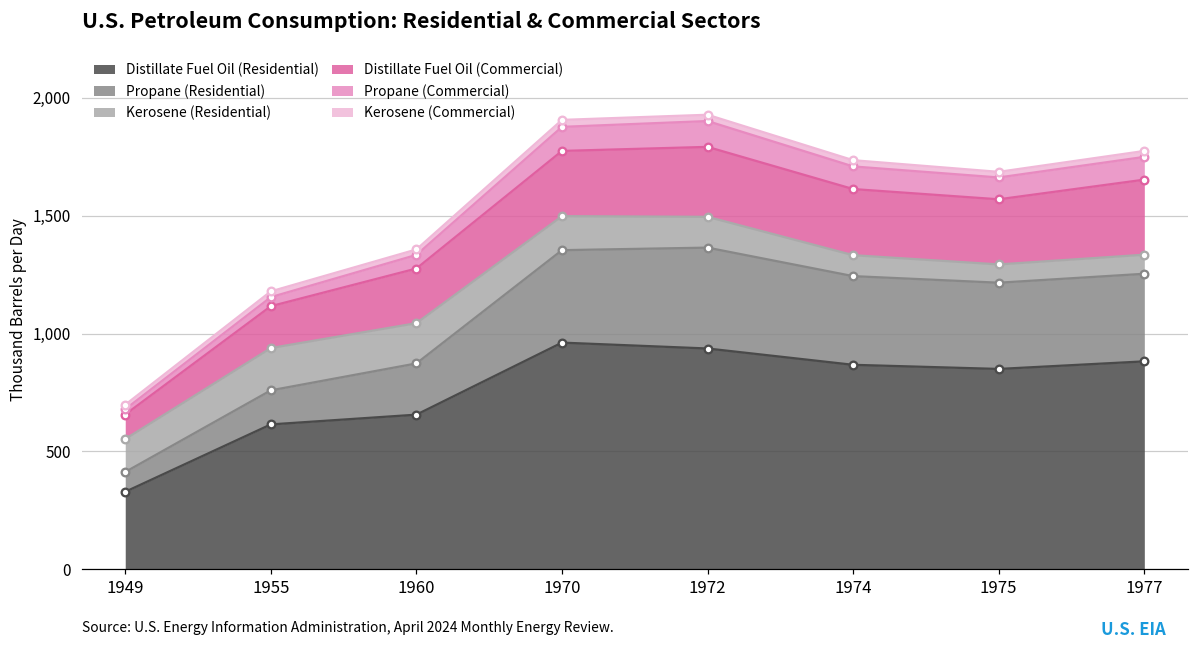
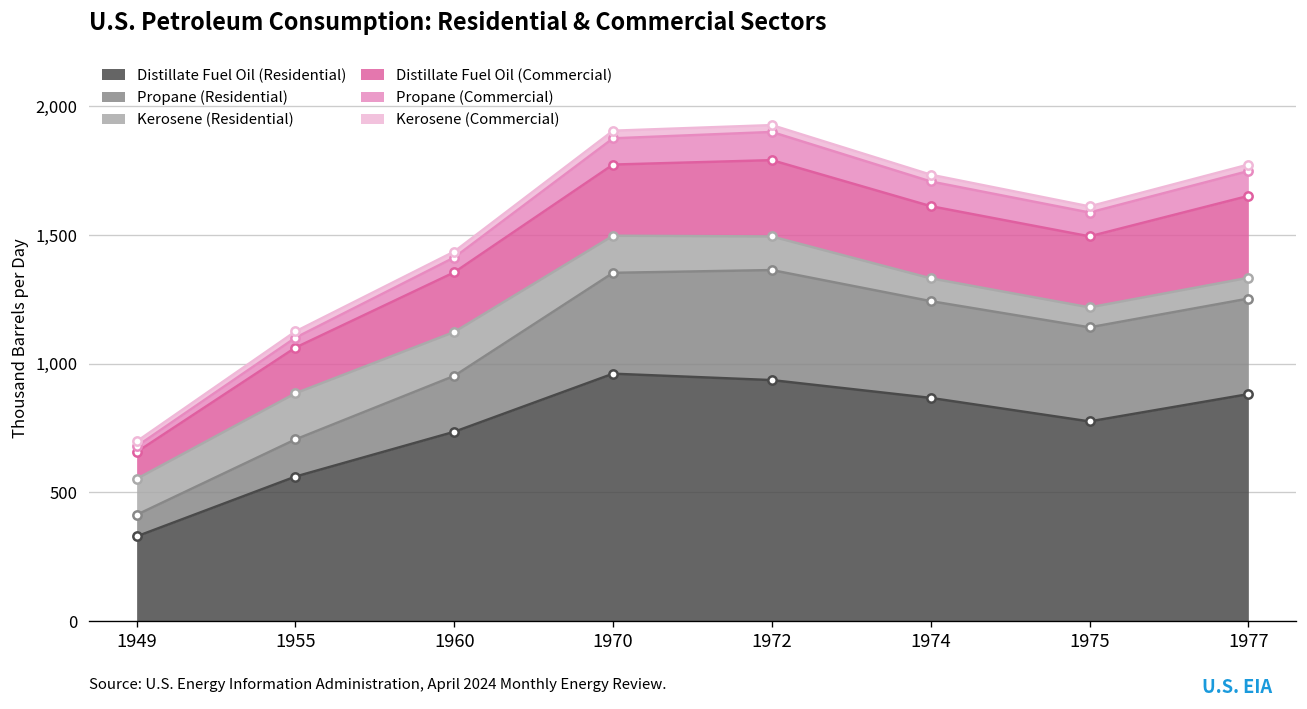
  {
    "Distillate Fuel Oil (Residential)": {
      "1949": 330,
-     "1955": 610,
-     "1960": 660,
+     "1955": 560,
+     "1960": 740,
      "1970": 960,
      "1972": 940,
      "1974": 870,
-     "1975": 850,
+     "1975": 780,
      "1977": 880
    }
  }
